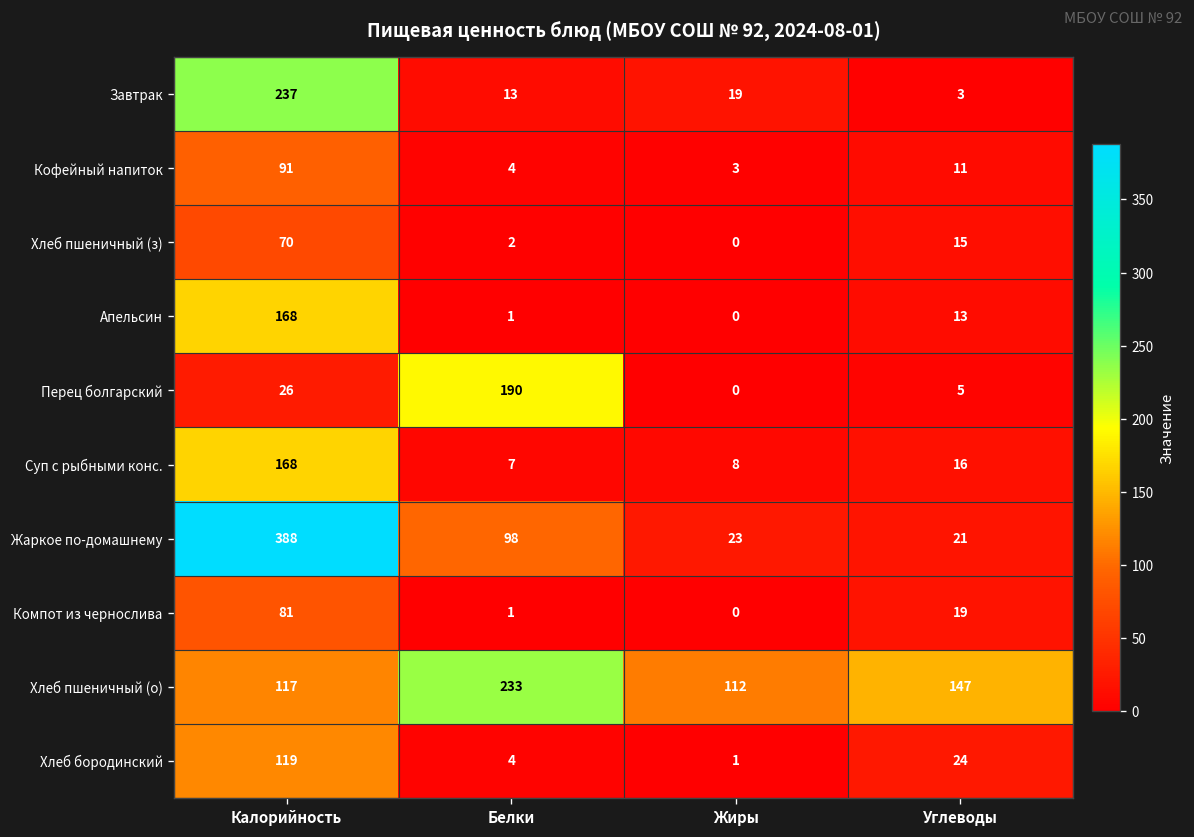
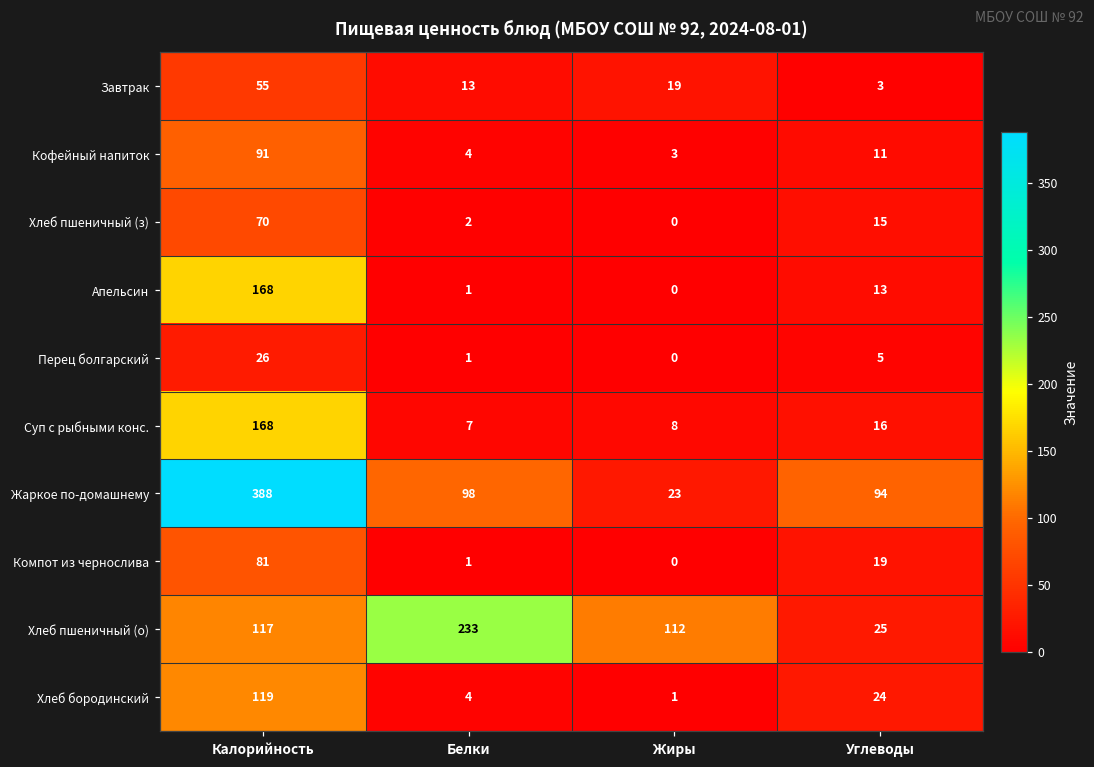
  {
    "Завтрак": {
-     "Калорийность": 237,
+     "Калорийность": 55,
      "Белки": 13,
      "Жиры": 19,
      "Углеводы": 3
    },
    "Кофейный напиток": {
      "Калорийность": 91,
      "Белки": 4,
      "Жиры": 3,
      "Углеводы": 11
    },
    "Хлеб пшеничный (з)": {
      "Калорийность": 70,
      "Белки": 2,
      "Жиры": 0,
      "Углеводы": 15
    },
    "Апельсин": {
      "Калорийность": 168,
      "Белки": 1,
      "Жиры": 0,
      "Углеводы": 13
    },
    "Перец болгарский": {
      "Калорийность": 26,
-     "Белки": 190,
+     "Белки": 1,
      "Жиры": 0,
      "Углеводы": 5
    },
    "Суп с рыбными конс.": {
      "Калорийность": 168,
      "Белки": 7,
      "Жиры": 8,
      "Углеводы": 16
    },
    "Жаркое по-домашнему": {
      "Калорийность": 388,
      "Белки": 98,
      "Жиры": 23,
-     "Углеводы": 21
+     "Углеводы": 94
    },
    "Компот из чернослива": {
      "Калорийность": 81,
      "Белки": 1,
      "Жиры": 0,
      "Углеводы": 19
    },
    "Хлеб пшеничный (о)": {
      "Калорийность": 117,
      "Белки": 233,
      "Жиры": 112,
-     "Углеводы": 147
+     "Углеводы": 25
    },
    "Хлеб бородинский": {
      "Калорийность": 119,
      "Белки": 4,
      "Жиры": 1,
      "Углеводы": 24
    }
  }
